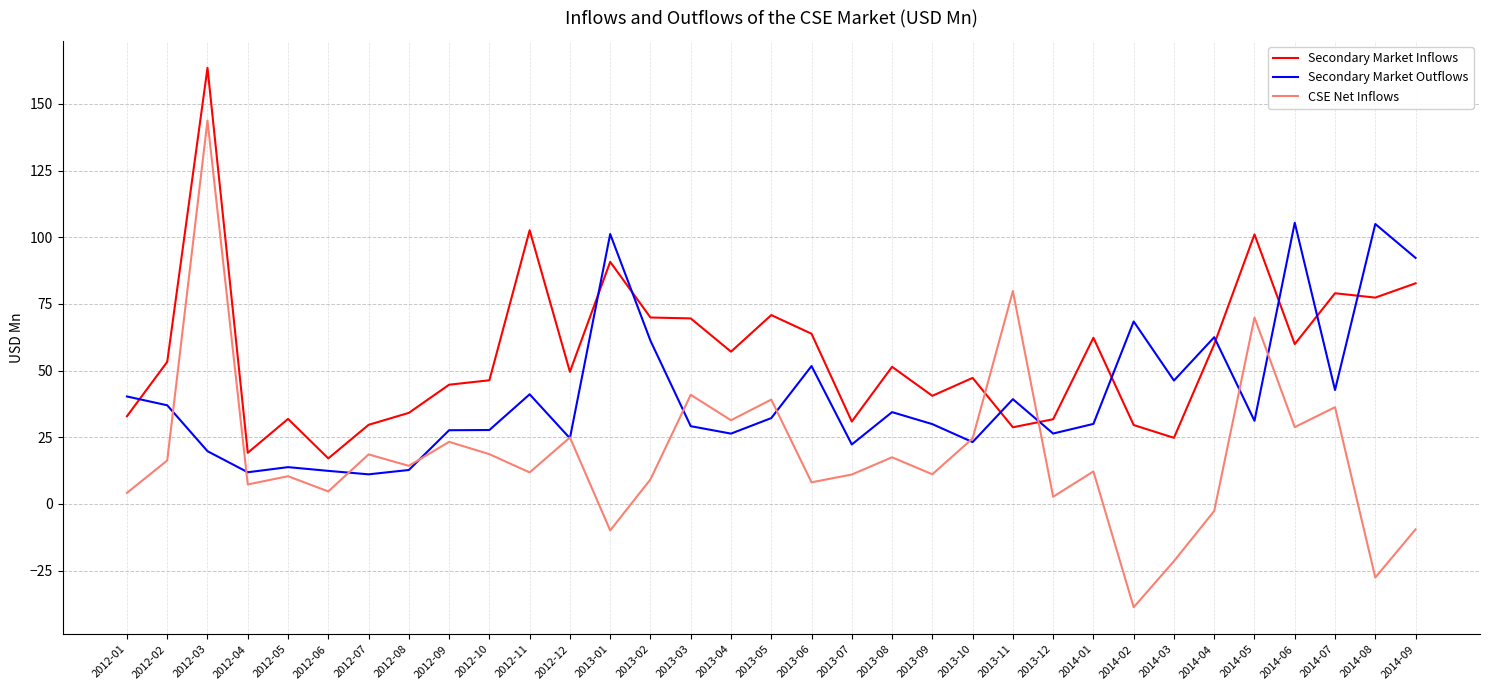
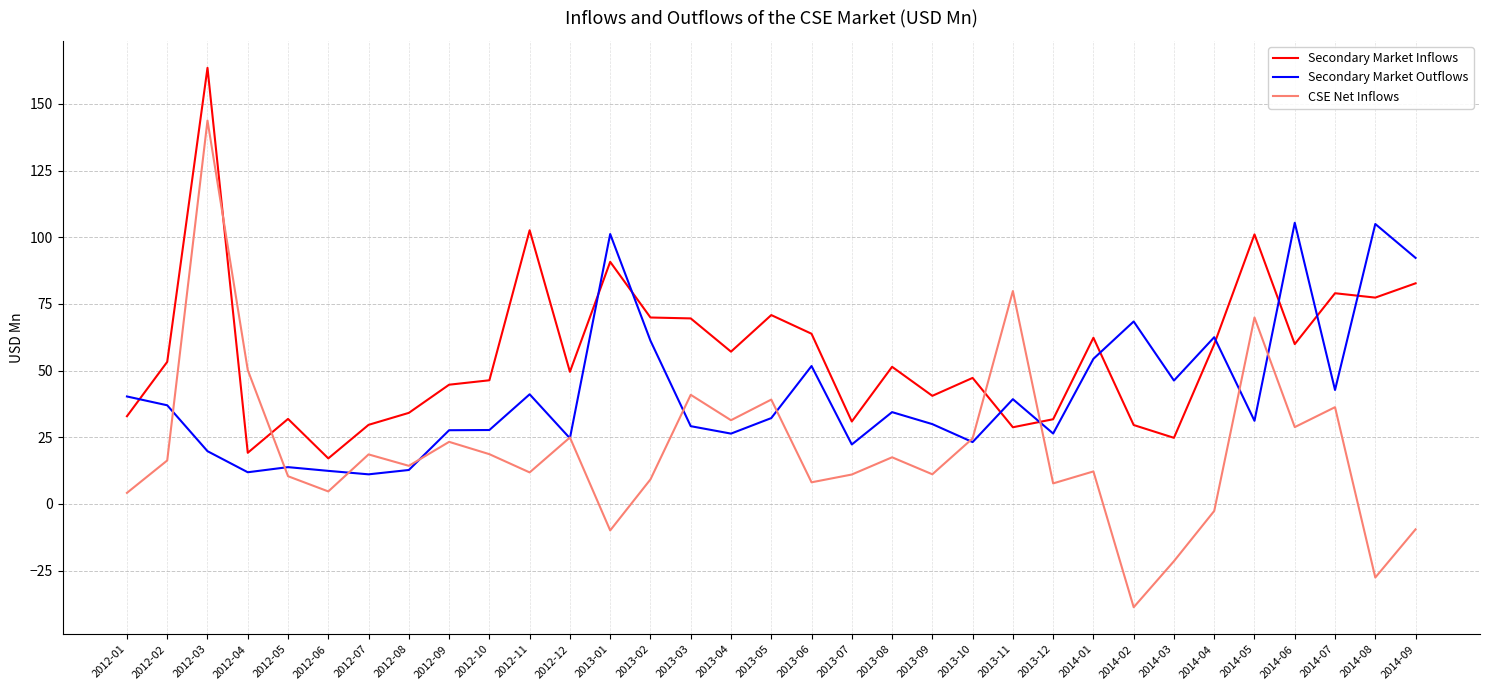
  {
    "Secondary Market Inflows": {
      "2012-01": 33,
      "2012-02": 53,
      "2012-03": 164,
      "2012-04": 19,
      "2012-05": 32,
      "2012-06": 17,
      "2012-07": 30,
      "2012-08": 34,
      "2012-09": 45,
      "2012-10": 46,
      "2012-11": 103,
      "2012-12": 50,
      "2013-01": 91,
      "2013-02": 70,
      "2013-03": 70,
      "2013-04": 57,
      "2013-05": 71,
      "2013-06": 64,
      "2013-07": 31,
      "2013-08": 51,
      "2013-09": 41,
      "2013-10": 47,
      "2013-11": 29,
      "2013-12": 32,
      "2014-01": 62,
      "2014-02": 30,
      "2014-03": 25,
      "2014-04": 60,
      "2014-05": 101,
      "2014-06": 60,
      "2014-07": 79,
      "2014-08": 77,
      "2014-09": 83
    },
    "Secondary Market Outflows": {
      "2012-01": 40,
      "2012-02": 37,
      "2012-03": 20,
      "2012-04": 12,
      "2012-05": 14,
      "2012-06": 12,
      "2012-07": 11,
      "2012-08": 13,
      "2012-09": 28,
      "2012-10": 28,
      "2012-11": 41,
      "2013-01": 101,
      "2013-02": 61,
      "2013-03": 29,
      "2013-04": 26,
      "2013-05": 32,
      "2013-06": 52,
      "2013-07": 22,
      "2013-08": 34,
      "2013-09": 30,
      "2013-10": 23,
      "2013-11": 39,
      "2013-12": 26,
-     "2014-01": 30,
+     "2014-01": 54,
      "2014-02": 68,
      "2014-03": 46,
      "2014-04": 63,
      "2014-05": 31,
      "2014-06": 105,
      "2014-07": 43,
      "2014-08": 105,
      "2014-09": 92
    },
    "CSE Net Inflows": {
      "2012-01": 4,
      "2012-02": 16,
      "2012-03": 144,
-     "2012-04": 7,
+     "2012-04": 50,
      "2012-05": 10,
      "2012-06": 5,
      "2012-07": 19,
      "2012-08": 14,
      "2012-09": 23,
      "2012-10": 19,
      "2012-11": 12,
      "2013-01": -10,
      "2013-02": 9,
      "2013-03": 41,
      "2013-04": 31,
      "2013-05": 39,
      "2013-06": 8,
      "2013-07": 11,
      "2013-08": 17,
      "2013-09": 11,
      "2013-10": 25,
      "2013-11": 80,
-     "2013-12": 3,
+     "2013-12": 8,
      "2014-01": 12,
      "2014-02": -39,
      "2014-03": -21,
      "2014-04": -3,
      "2014-05": 70,
      "2014-06": 29,
      "2014-07": 36,
      "2014-08": -28,
      "2014-09": -10
    }
  }
